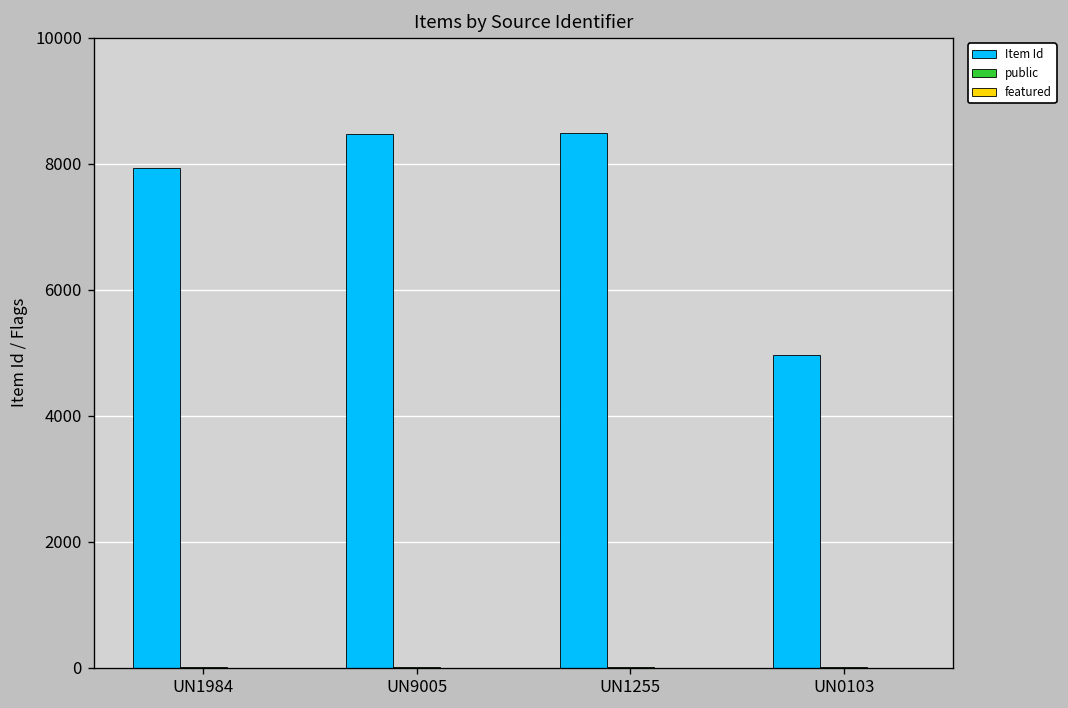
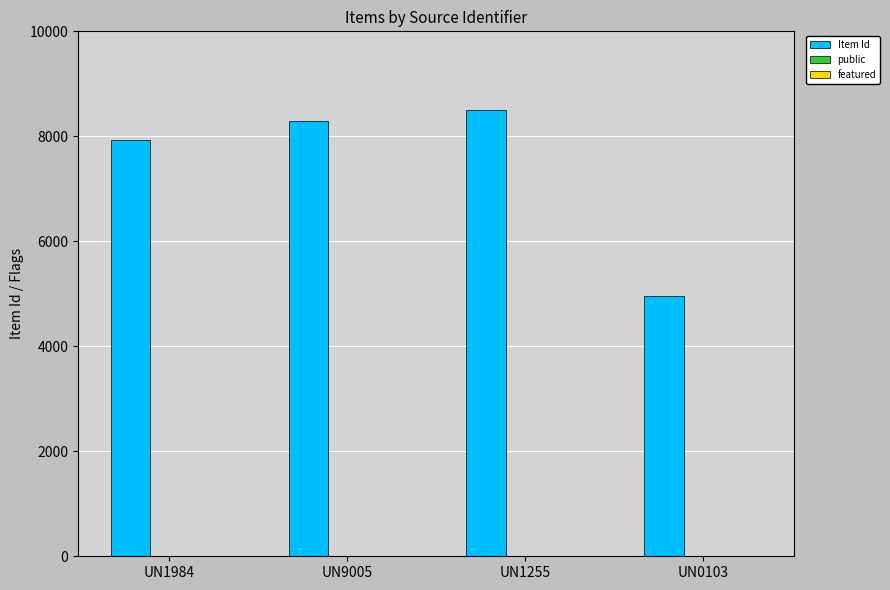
  {
    "Item Id": {
      "UN1984": 7900,
-     "UN9005": 8500,
+     "UN9005": 8300,
      "UN1255": 8500,
      "UN0103": 5000
    },
    "featured": {
      "UN1984": 0,
      "UN9005": 0,
      "UN1255": 0,
      "UN0103": 0
    }
  }
